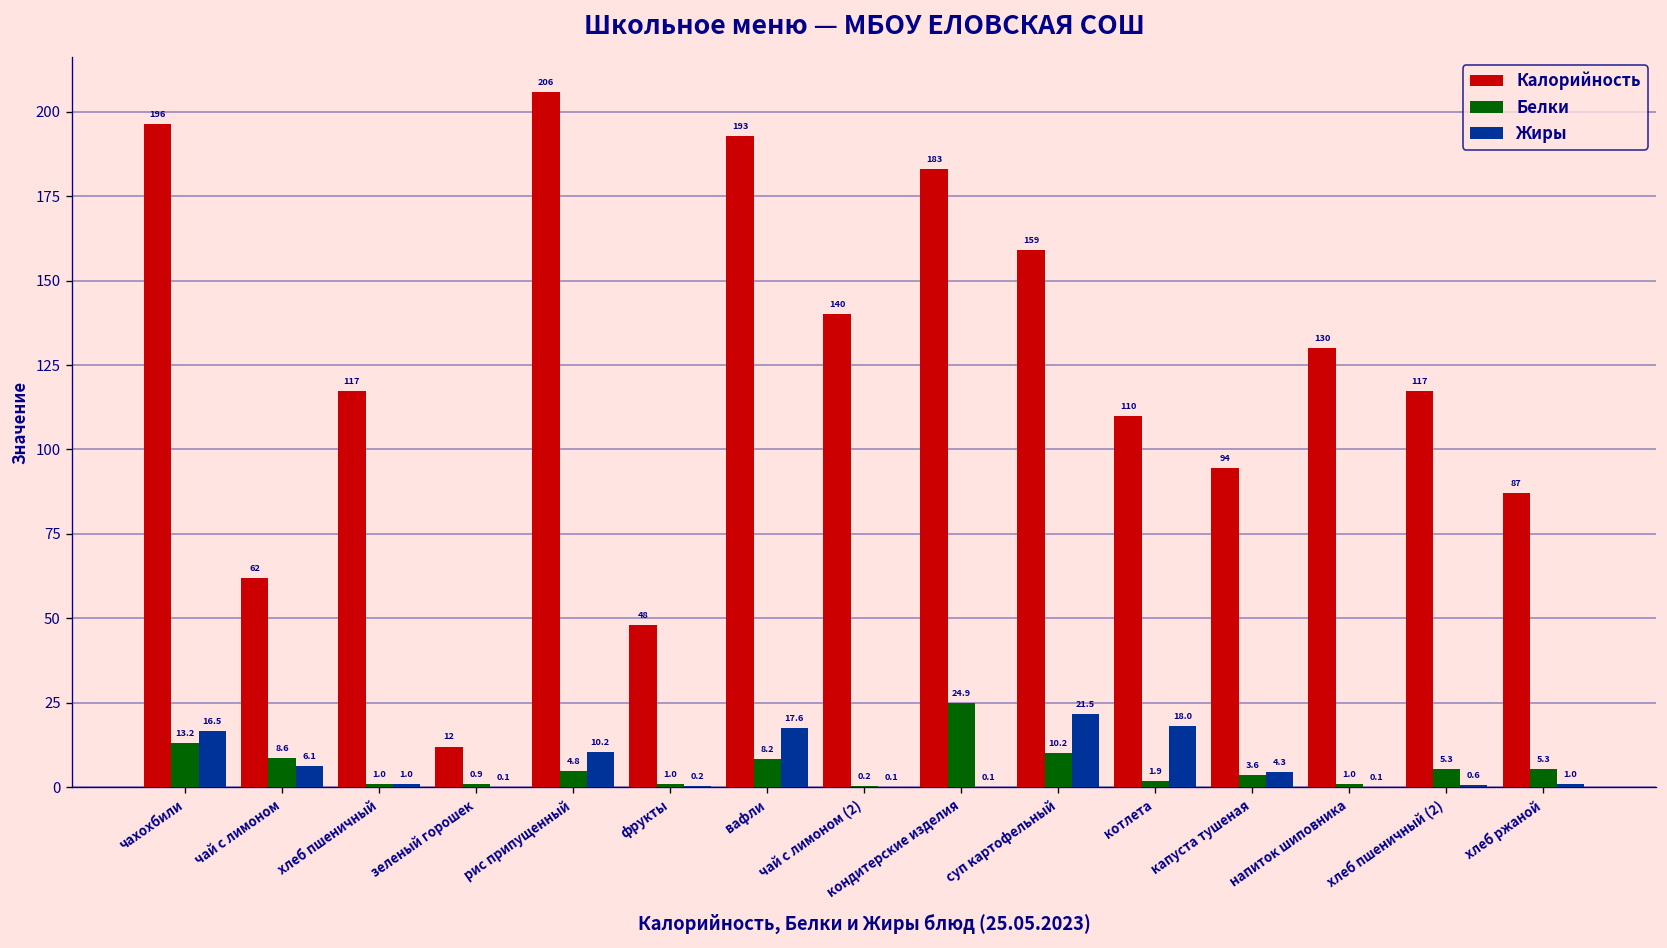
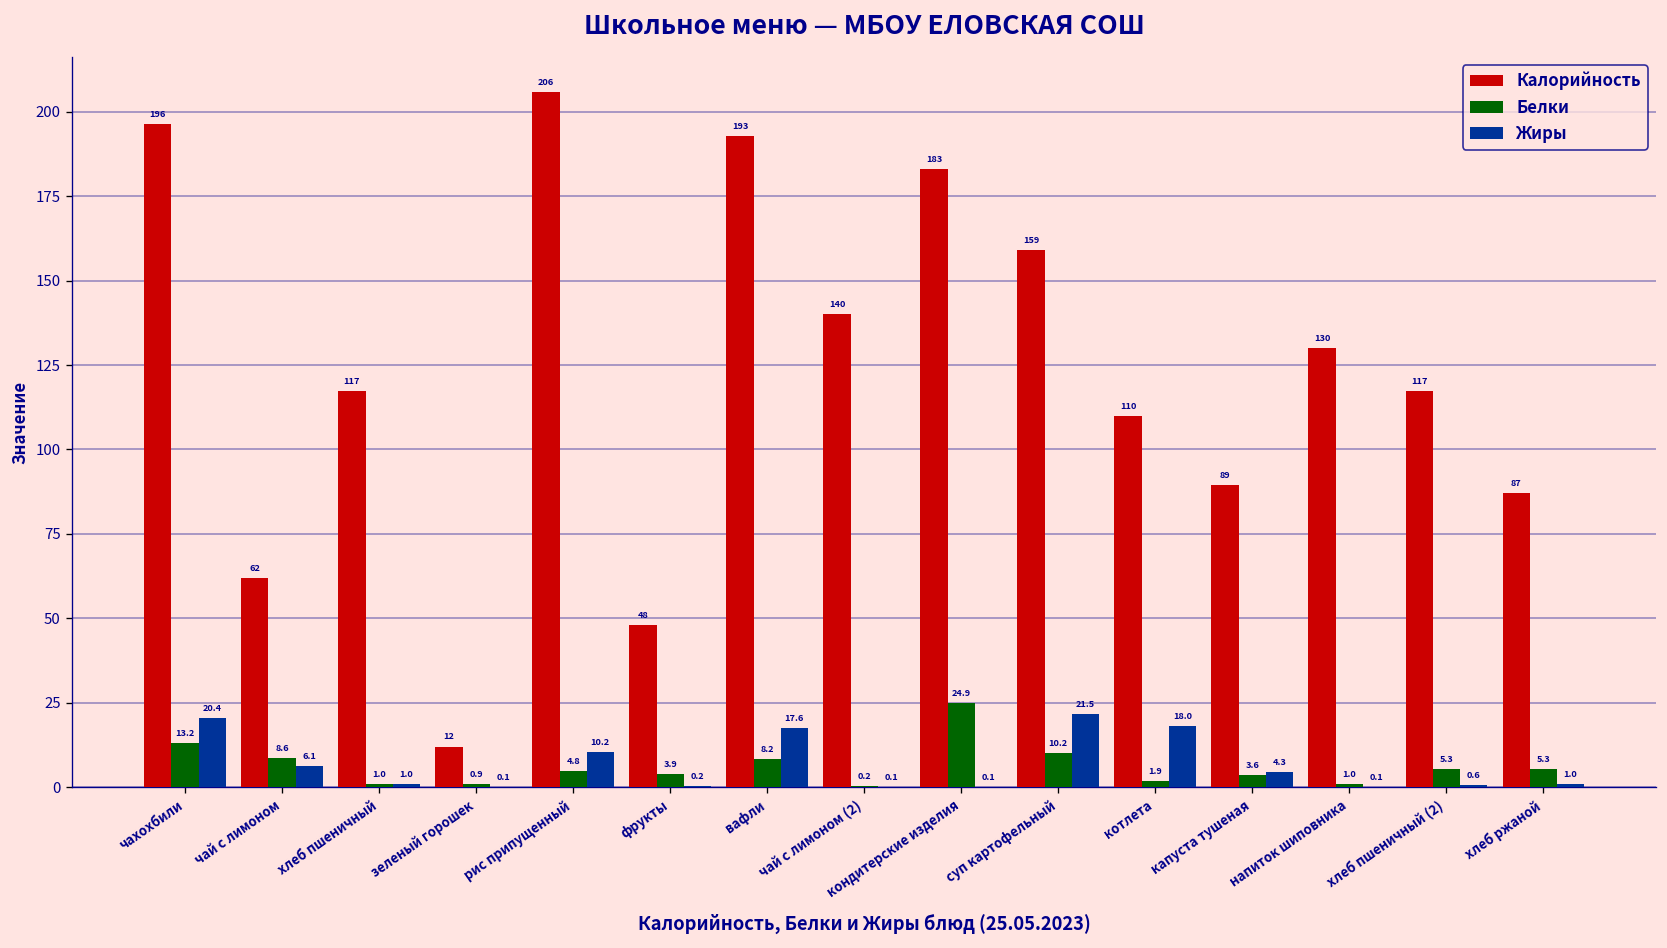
  {
    "Калорийность": {
      "чахохбили": 196,
      "чай с лимоном": 62,
      "хлеб пшеничный": 117,
      "зеленый горошек": 12,
      "рис припущенный": 206,
      "фрукты": 48,
      "вафли": 193,
      "чай с лимоном (2)": 140,
      "кондитерские изделия": 183,
      "суп картофельный": 159,
      "котлета": 110,
-     "капуста тушеная": 94,
+     "капуста тушеная": 89,
      "напиток шиповника": 130,
      "хлеб пшеничный (2)": 117,
      "хлеб ржаной": 87
    },
    "Белки": {
      "чахохбили": 13.2,
      "чай с лимоном": 8.6,
      "хлеб пшеничный": 1.0,
      "зеленый горошек": 0.9,
      "рис припущенный": 4.8,
-     "фрукты": 1.0,
+     "фрукты": 3.9,
      "вафли": 8.2,
      "чай с лимоном (2)": 0.2,
      "кондитерские изделия": 24.9,
      "суп картофельный": 10.2,
      "котлета": 1.9,
      "капуста тушеная": 3.6,
      "напиток шиповника": 1.0,
      "хлеб пшеничный (2)": 5.3,
      "хлеб ржаной": 5.3
    },
    "Жиры": {
-     "чахохбили": 16.5,
+     "чахохбили": 20.4,
      "чай с лимоном": 6.1,
      "хлеб пшеничный": 1.0,
      "зеленый горошек": 0.1,
      "рис припущенный": 10.2,
      "фрукты": 0.2,
      "вафли": 17.6,
      "чай с лимоном (2)": 0.1,
      "кондитерские изделия": 0.1,
      "суп картофельный": 21.5,
      "котлета": 18.0,
      "капуста тушеная": 4.3,
      "напиток шиповника": 0.1,
      "хлеб пшеничный (2)": 0.6,
      "хлеб ржаной": 1.0
    }
  }
